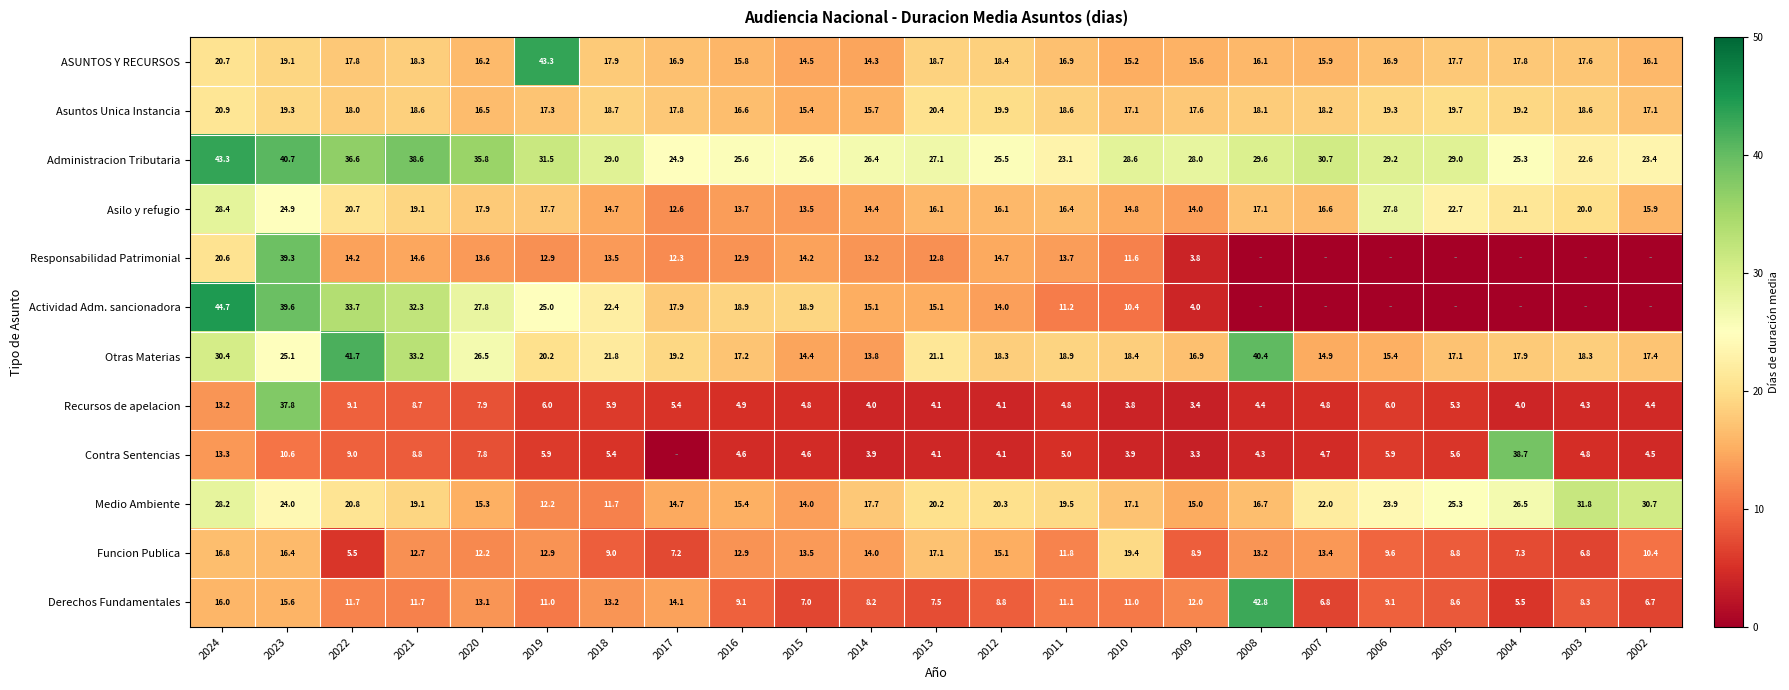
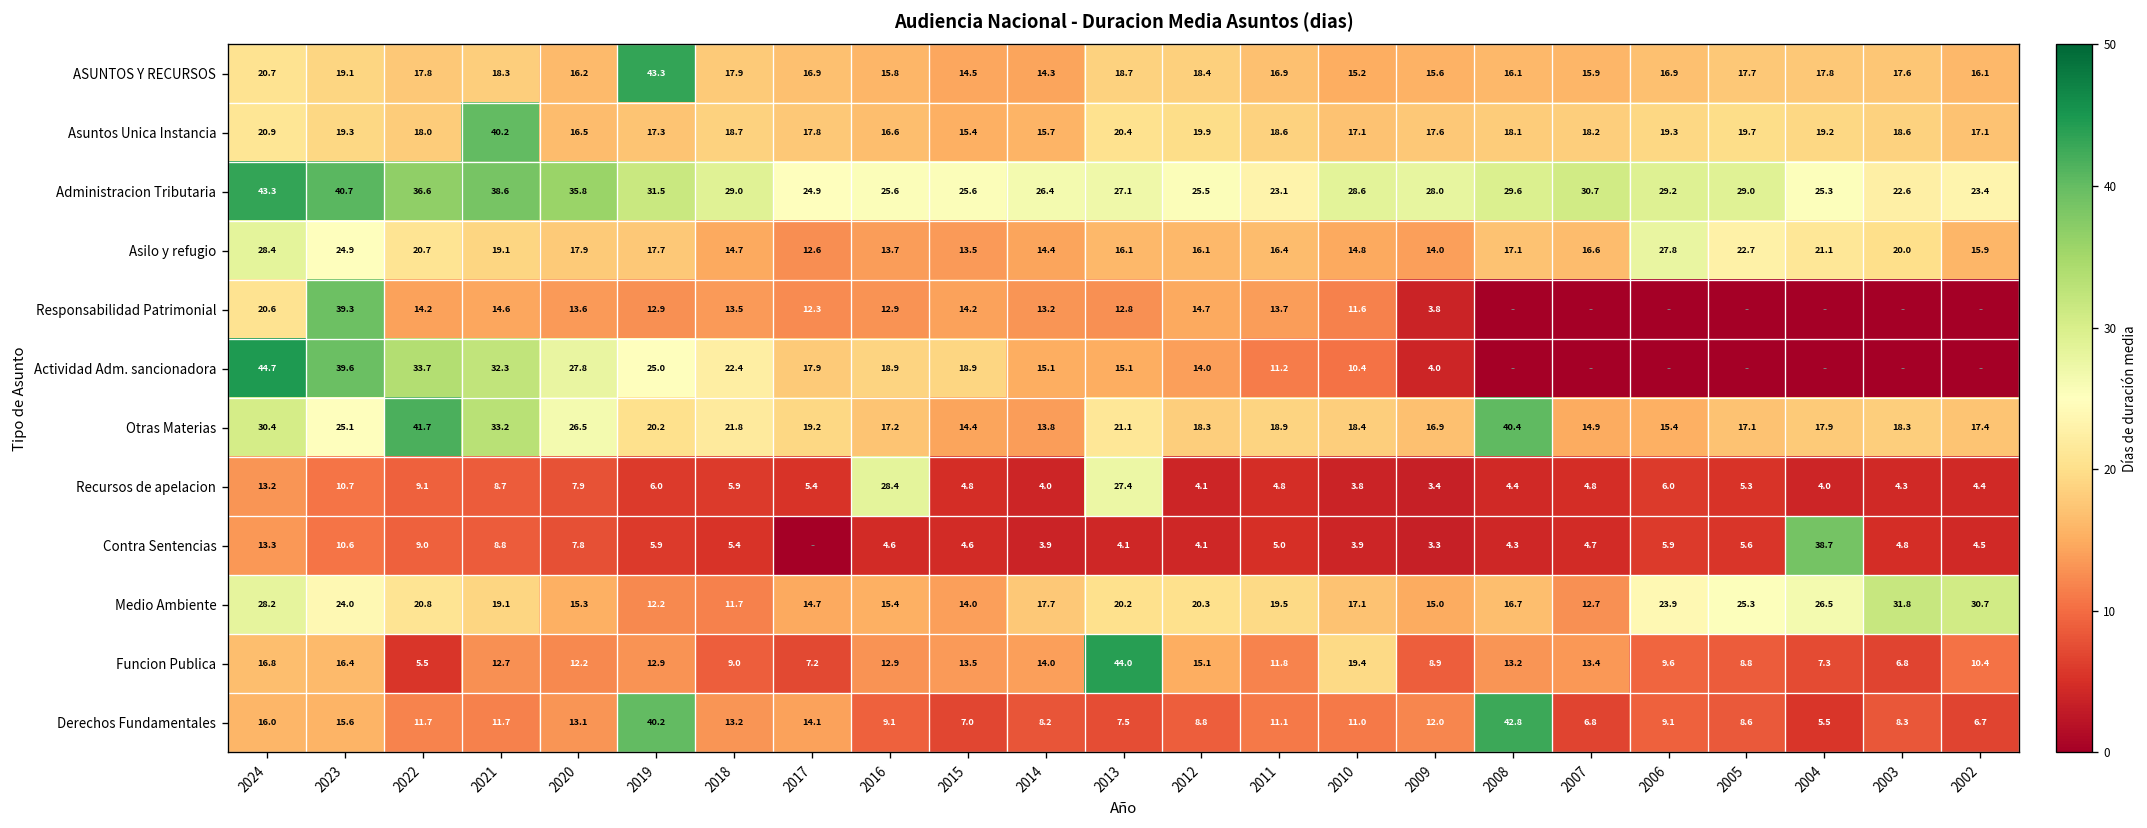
  {
    "Asuntos Unica Instancia": {
      "2024": 20.9,
      "2023": 19.3,
      "2022": 18.0,
-     "2021": 18.6,
+     "2021": 40.2,
      "2020": 16.5,
      "2019": 17.3,
      "2018": 18.7,
      "2017": 17.8,
      "2016": 16.6,
      "2015": 15.4,
      "2014": 15.7,
      "2013": 20.4,
      "2012": 19.9,
      "2011": 18.6,
      "2010": 17.1,
      "2009": 17.6,
      "2008": 18.1,
      "2007": 18.2,
      "2006": 19.3,
      "2005": 19.7,
      "2004": 19.2,
      "2003": 18.6,
      "2002": 17.1
    },
    "Recursos de apelacion": {
      "2024": 13.2,
-     "2023": 37.8,
+     "2023": 10.7,
      "2022": 9.1,
      "2021": 8.7,
      "2020": 7.9,
      "2019": 6.0,
      "2018": 5.9,
      "2017": 5.4,
-     "2016": 4.9,
+     "2016": 28.4,
      "2015": 4.8,
      "2014": 4.0,
-     "2013": 4.1,
+     "2013": 27.4,
      "2012": 4.1,
      "2011": 4.8,
      "2010": 3.8,
      "2009": 3.4,
      "2008": 4.4,
      "2007": 4.8,
      "2006": 6.0,
      "2005": 5.3,
      "2004": 4.0,
      "2003": 4.3,
      "2002": 4.4
    },
    "Medio Ambiente": {
      "2024": 28.2,
      "2023": 24.0,
      "2022": 20.8,
      "2021": 19.1,
      "2020": 15.3,
      "2019": 12.2,
      "2018": 11.7,
      "2017": 14.7,
      "2016": 15.4,
      "2015": 14.0,
      "2014": 17.7,
      "2013": 20.2,
      "2012": 20.3,
      "2011": 19.5,
      "2010": 17.1,
      "2009": 15.0,
      "2008": 16.7,
-     "2007": 22.0,
+     "2007": 12.7,
      "2006": 23.9,
      "2005": 25.3,
      "2004": 26.5,
      "2003": 31.8,
      "2002": 30.7
    },
    "Funcion Publica": {
      "2024": 16.8,
      "2023": 16.4,
      "2022": 5.5,
      "2021": 12.7,
      "2020": 12.2,
      "2019": 12.9,
      "2018": 9.0,
      "2017": 7.2,
      "2016": 12.9,
      "2015": 13.5,
      "2014": 14.0,
-     "2013": 17.1,
+     "2013": 44.0,
      "2012": 15.1,
      "2011": 11.8,
      "2010": 19.4,
      "2009": 8.9,
      "2008": 13.2,
      "2007": 13.4,
      "2006": 9.6,
      "2005": 8.8,
      "2004": 7.3,
      "2003": 6.8,
      "2002": 10.4
    },
    "Derechos Fundamentales": {
      "2024": 16.0,
      "2023": 15.6,
      "2022": 11.7,
      "2021": 11.7,
      "2020": 13.1,
-     "2019": 11.0,
+     "2019": 40.2,
      "2018": 13.2,
      "2017": 14.1,
      "2016": 9.1,
      "2015": 7.0,
      "2014": 8.2,
      "2013": 7.5,
      "2012": 8.8,
      "2011": 11.1,
      "2010": 11.0,
      "2009": 12.0,
      "2008": 42.8,
      "2007": 6.8,
      "2006": 9.1,
      "2005": 8.6,
      "2004": 5.5,
      "2003": 8.3,
      "2002": 6.7
    }
  }
